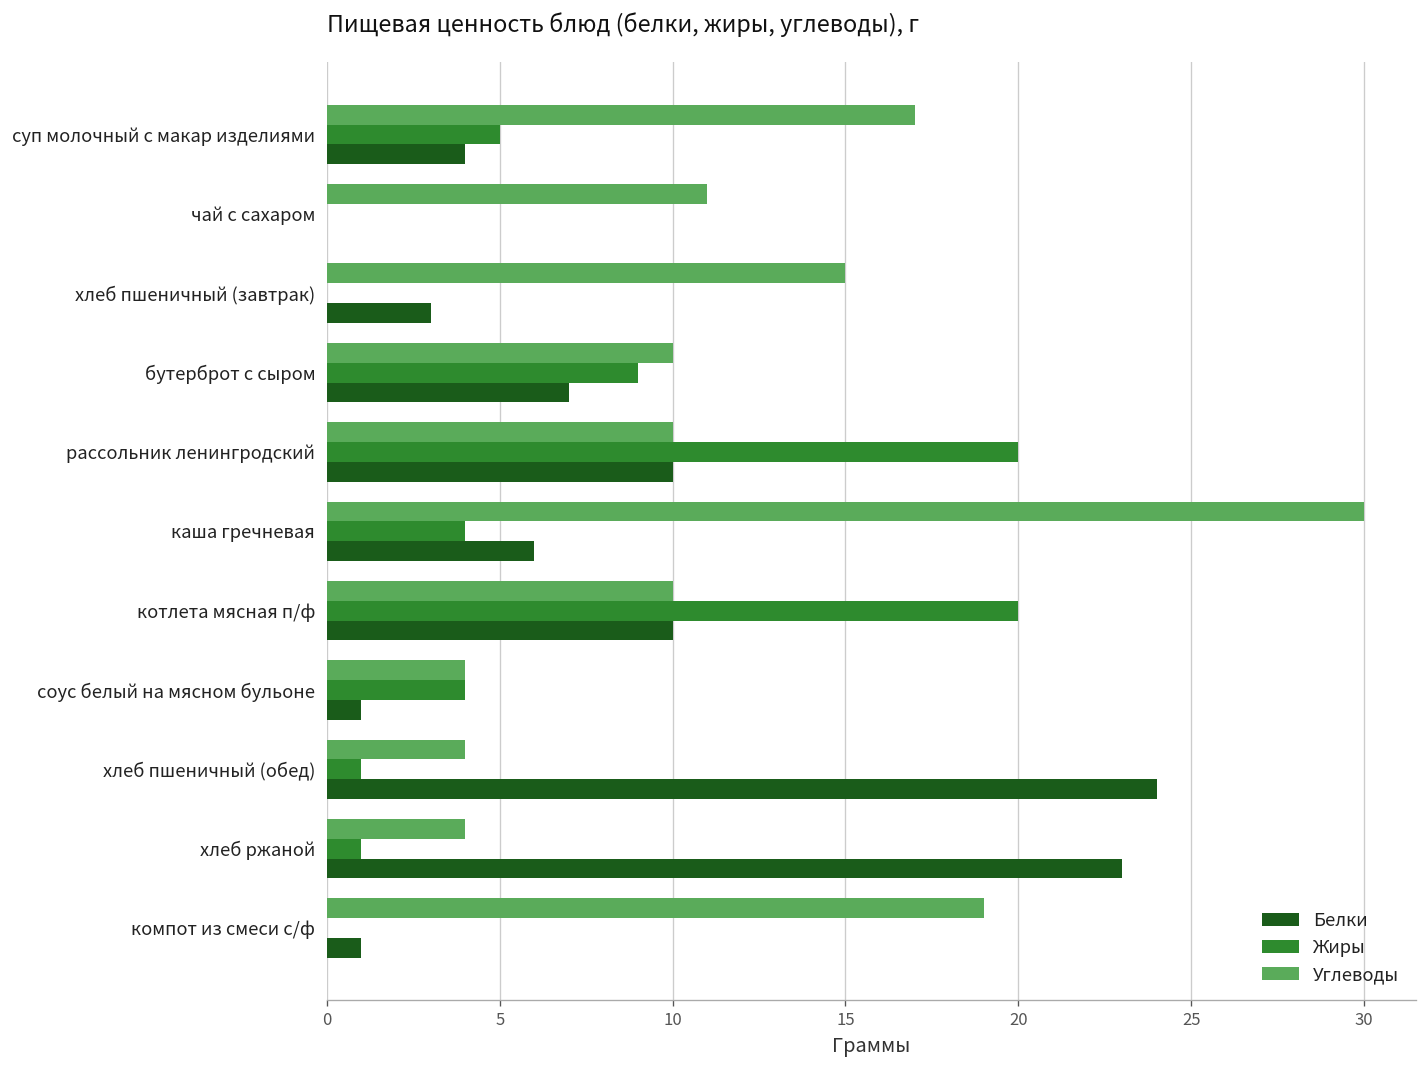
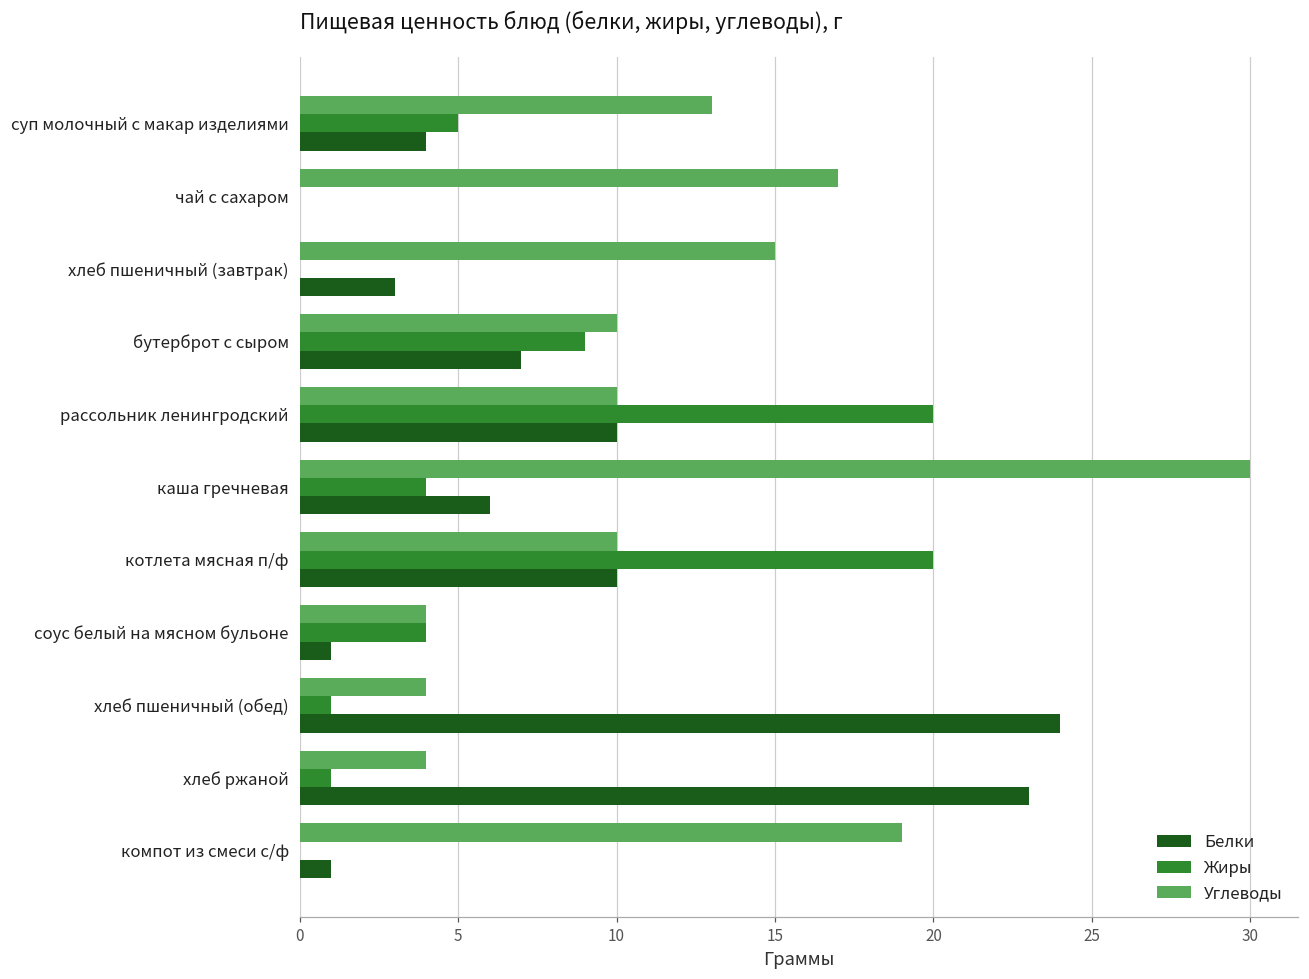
  {
    "Углеводы": {
-     "суп молочный с макар изделиями": 17,
-     "чай с сахаром": 11,
+     "суп молочный с макар изделиями": 13,
+     "чай с сахаром": 17,
      "хлеб пшеничный (завтрак)": 15,
      "бутерброт с сыром": 10,
      "рассольник ленингродский": 10,
      "каша гречневая": 30,
      "котлета мясная п/ф": 10,
      "соус белый на мясном бульоне": 4,
      "хлеб пшеничный (обед)": 4,
      "хлеб ржаной": 4,
      "компот из смеси с/ф": 19
    }
  }
